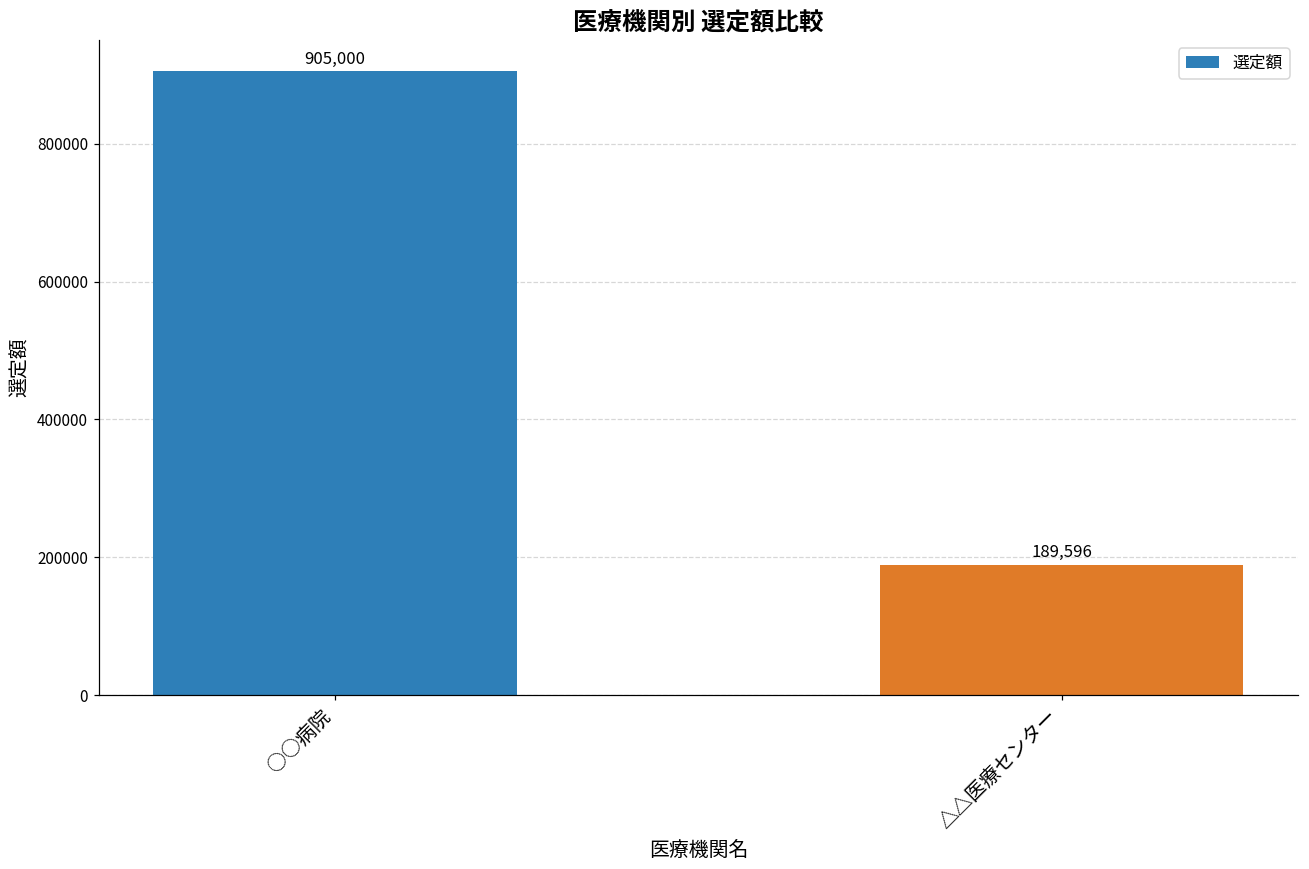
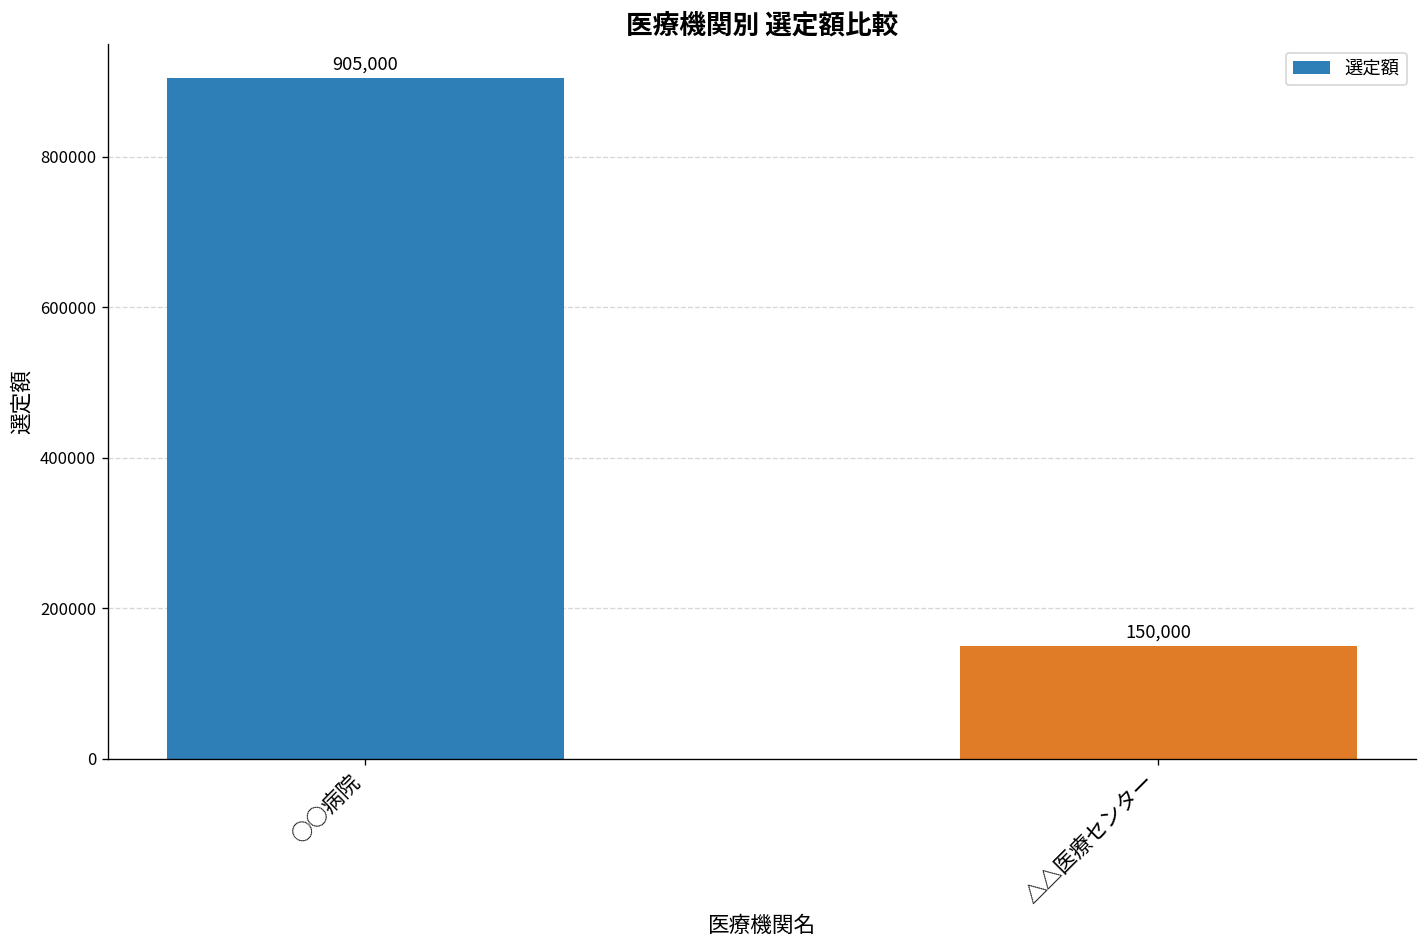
  {
    "○○病院": "905,000",
-   "△△医療センター": "189,596"
+   "△△医療センター": "150,000"
  }
